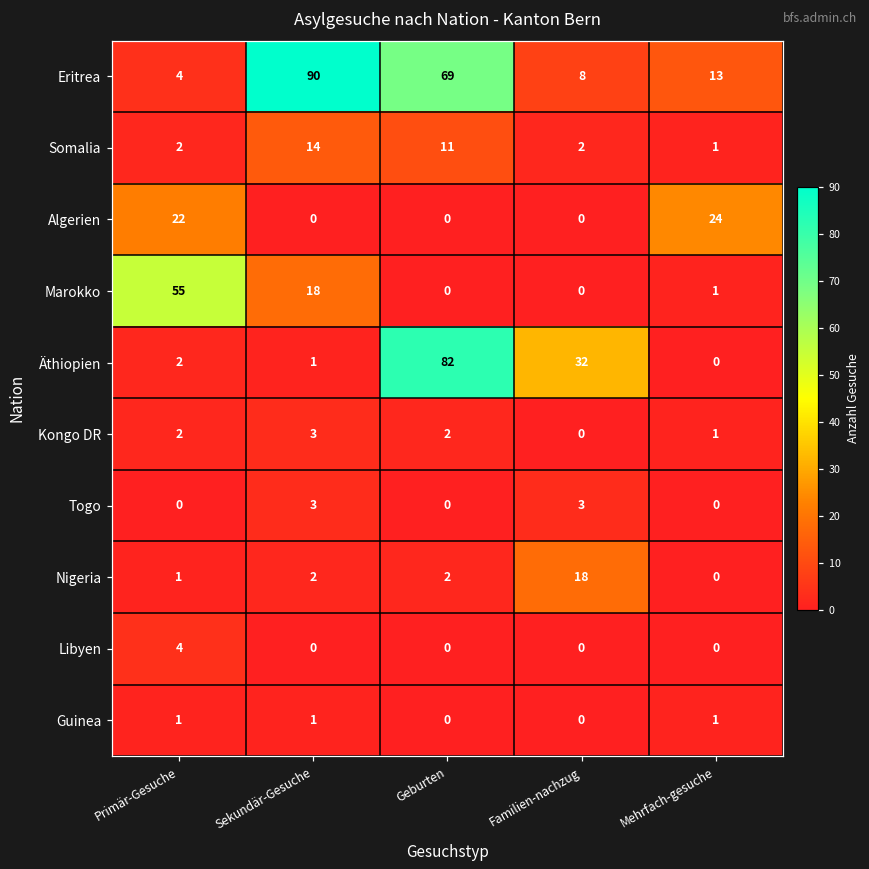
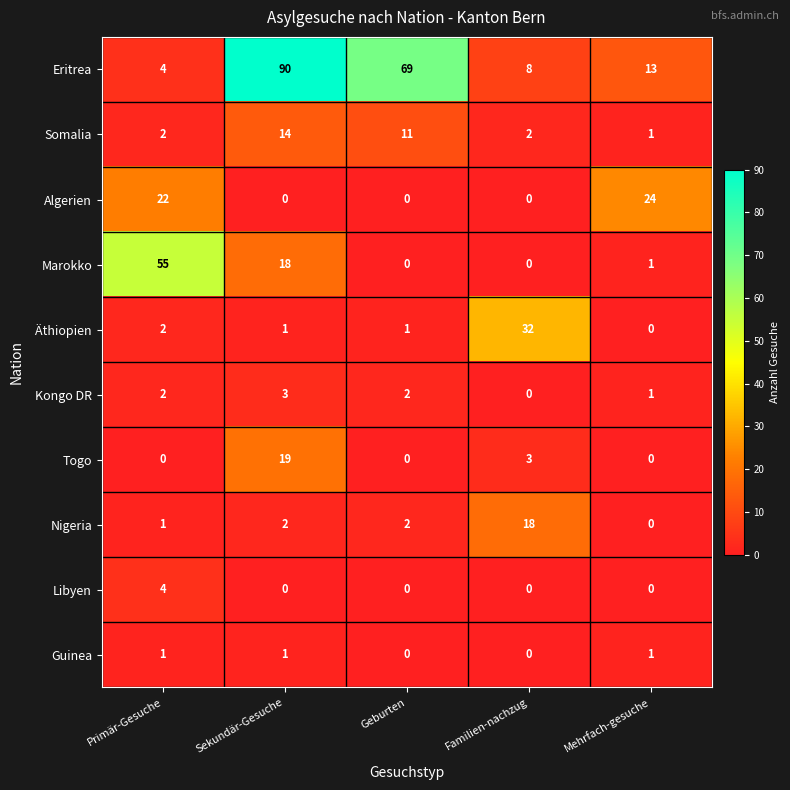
  {
    "Eritrea": {
      "Primär-Gesuche": 4,
      "Sekundär-Gesuche": 90,
      "Geburten": 69,
      "Familien-nachzug": 8,
      "Mehrfach-gesuche": 13
    },
    "Somalia": {
      "Primär-Gesuche": 2,
      "Sekundär-Gesuche": 14,
      "Geburten": 11,
      "Familien-nachzug": 2,
      "Mehrfach-gesuche": 1
    },
    "Algerien": {
      "Primär-Gesuche": 22,
      "Sekundär-Gesuche": 0,
      "Geburten": 0,
      "Familien-nachzug": 0,
      "Mehrfach-gesuche": 24
    },
    "Marokko": {
      "Primär-Gesuche": 55,
      "Sekundär-Gesuche": 18,
      "Geburten": 0,
      "Familien-nachzug": 0,
      "Mehrfach-gesuche": 1
    },
    "Äthiopien": {
      "Primär-Gesuche": 2,
      "Sekundär-Gesuche": 1,
-     "Geburten": 82,
+     "Geburten": 1,
      "Familien-nachzug": 32,
      "Mehrfach-gesuche": 0
    },
    "Kongo DR": {
      "Primär-Gesuche": 2,
      "Sekundär-Gesuche": 3,
      "Geburten": 2,
      "Familien-nachzug": 0,
      "Mehrfach-gesuche": 1
    },
    "Togo": {
      "Primär-Gesuche": 0,
-     "Sekundär-Gesuche": 3,
+     "Sekundär-Gesuche": 19,
      "Geburten": 0,
      "Familien-nachzug": 3,
      "Mehrfach-gesuche": 0
    },
    "Nigeria": {
      "Primär-Gesuche": 1,
      "Sekundär-Gesuche": 2,
      "Geburten": 2,
      "Familien-nachzug": 18,
      "Mehrfach-gesuche": 0
    },
    "Libyen": {
      "Primär-Gesuche": 4,
      "Sekundär-Gesuche": 0,
      "Geburten": 0,
      "Familien-nachzug": 0,
      "Mehrfach-gesuche": 0
    },
    "Guinea": {
      "Primär-Gesuche": 1,
      "Sekundär-Gesuche": 1,
      "Geburten": 0,
      "Familien-nachzug": 0,
      "Mehrfach-gesuche": 1
    }
  }
